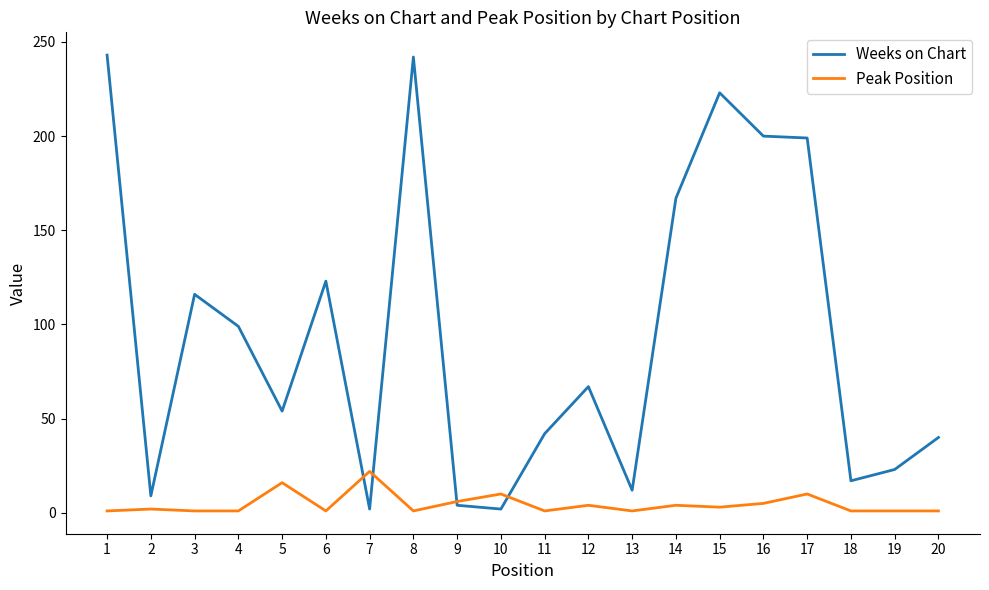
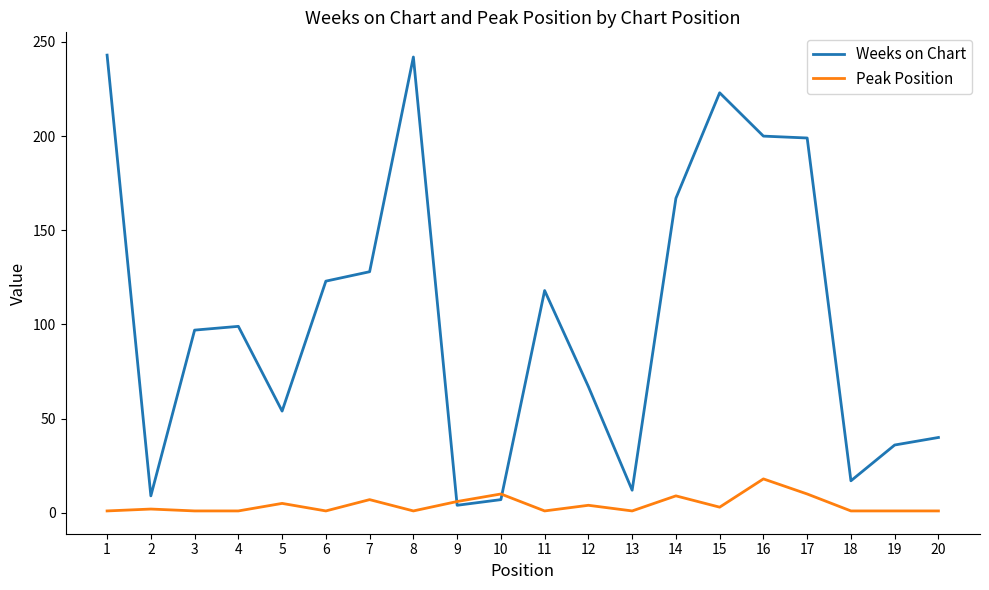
  {
    "Weeks on Chart": {
      "1": 243,
      "2": 9,
-     "3": 116,
+     "3": 97,
      "4": 99,
      "5": 54,
      "6": 123,
-     "7": 2,
+     "7": 128,
      "8": 242,
      "9": 4,
-     "10": 2,
-     "11": 42,
+     "10": 7,
+     "11": 118,
      "12": 67,
      "13": 12,
      "14": 167,
      "15": 223,
      "16": 200,
      "17": 199,
      "18": 17,
-     "19": 23,
+     "19": 36,
      "20": 40
    },
    "Peak Position": {
      "1": 1,
      "2": 2,
      "3": 1,
      "4": 1,
-     "5": 16,
+     "5": 5,
      "6": 1,
-     "7": 22,
+     "7": 7,
      "8": 1,
      "9": 6,
      "10": 10,
      "11": 1,
      "12": 4,
      "13": 1,
-     "14": 4,
+     "14": 9,
      "15": 3,
-     "16": 5,
+     "16": 18,
      "17": 10,
      "18": 1,
      "19": 1,
      "20": 1
    }
  }
